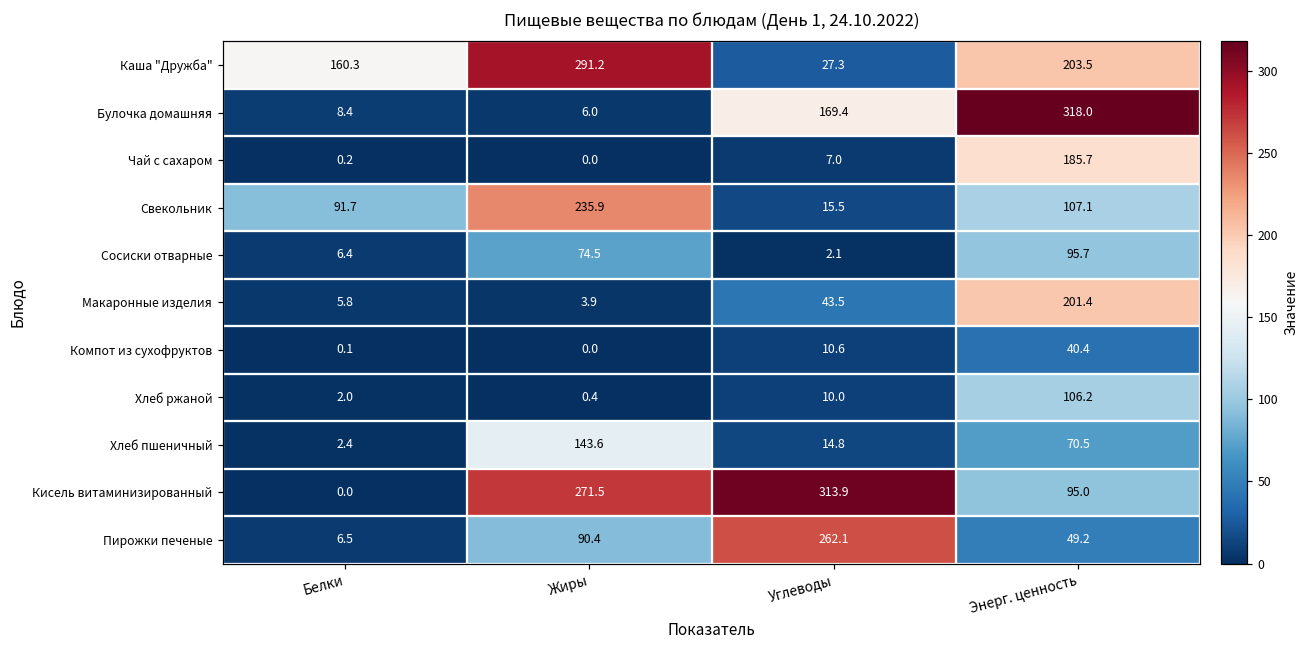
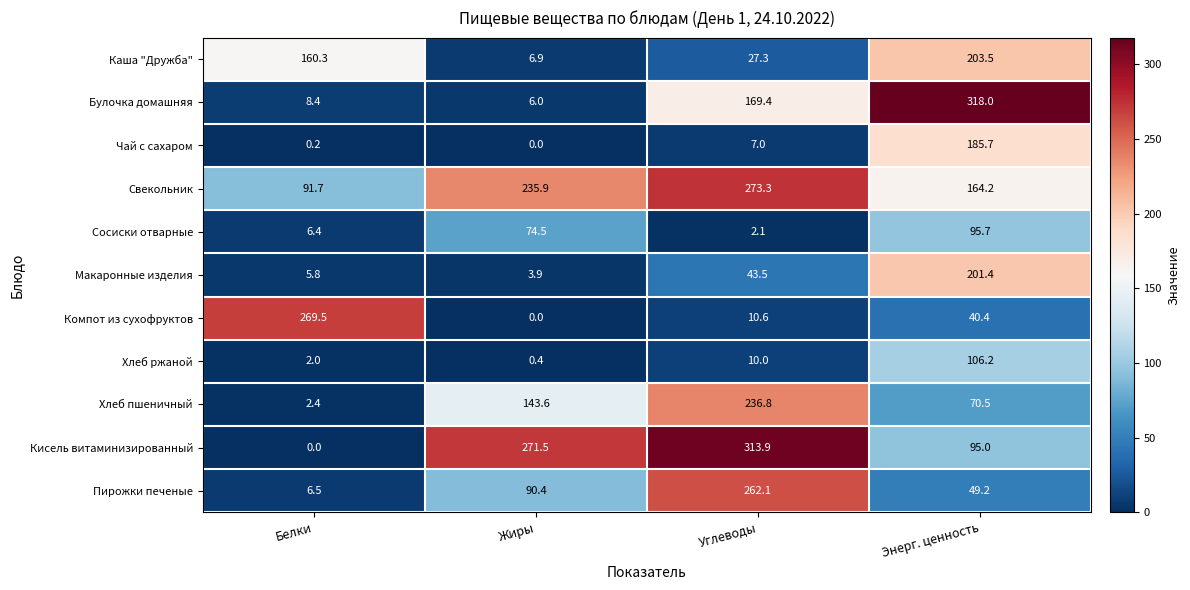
  {
    "Каша \"Дружба\"": {
      "Белки": 160.3,
-     "Жиры": 291.2,
+     "Жиры": 6.9,
      "Углеводы": 27.3,
      "Энерг. ценность": 203.5
    },
    "Булочка домашняя": {
      "Белки": 8.4,
      "Жиры": 6.0,
      "Углеводы": 169.4,
      "Энерг. ценность": 318.0
    },
    "Чай с сахаром": {
      "Белки": 0.2,
      "Жиры": 0.0,
      "Углеводы": 7.0,
      "Энерг. ценность": 185.7
    },
    "Свекольник": {
      "Белки": 91.7,
      "Жиры": 235.9,
-     "Углеводы": 15.5,
-     "Энерг. ценность": 107.1
+     "Углеводы": 273.3,
+     "Энерг. ценность": 164.2
    },
    "Сосиски отварные": {
      "Белки": 6.4,
      "Жиры": 74.5,
      "Углеводы": 2.1,
      "Энерг. ценность": 95.7
    },
    "Макаронные изделия": {
      "Белки": 5.8,
      "Жиры": 3.9,
      "Углеводы": 43.5,
      "Энерг. ценность": 201.4
    },
    "Компот из сухофруктов": {
-     "Белки": 0.1,
+     "Белки": 269.5,
      "Жиры": 0.0,
      "Углеводы": 10.6,
      "Энерг. ценность": 40.4
    },
    "Хлеб ржаной": {
      "Белки": 2.0,
      "Жиры": 0.4,
      "Углеводы": 10.0,
      "Энерг. ценность": 106.2
    },
    "Хлеб пшеничный": {
      "Белки": 2.4,
      "Жиры": 143.6,
-     "Углеводы": 14.8,
+     "Углеводы": 236.8,
      "Энерг. ценность": 70.5
    },
    "Кисель витаминизированный": {
      "Белки": 0.0,
      "Жиры": 271.5,
      "Углеводы": 313.9,
      "Энерг. ценность": 95.0
    },
    "Пирожки печеные": {
      "Белки": 6.5,
      "Жиры": 90.4,
      "Углеводы": 262.1,
      "Энерг. ценность": 49.2
    }
  }
